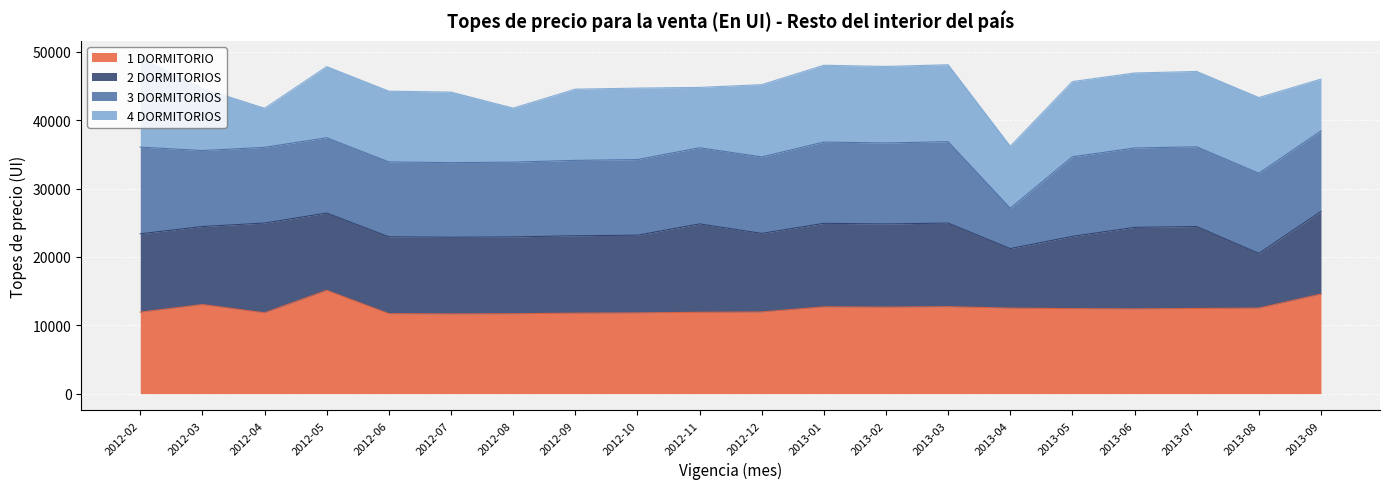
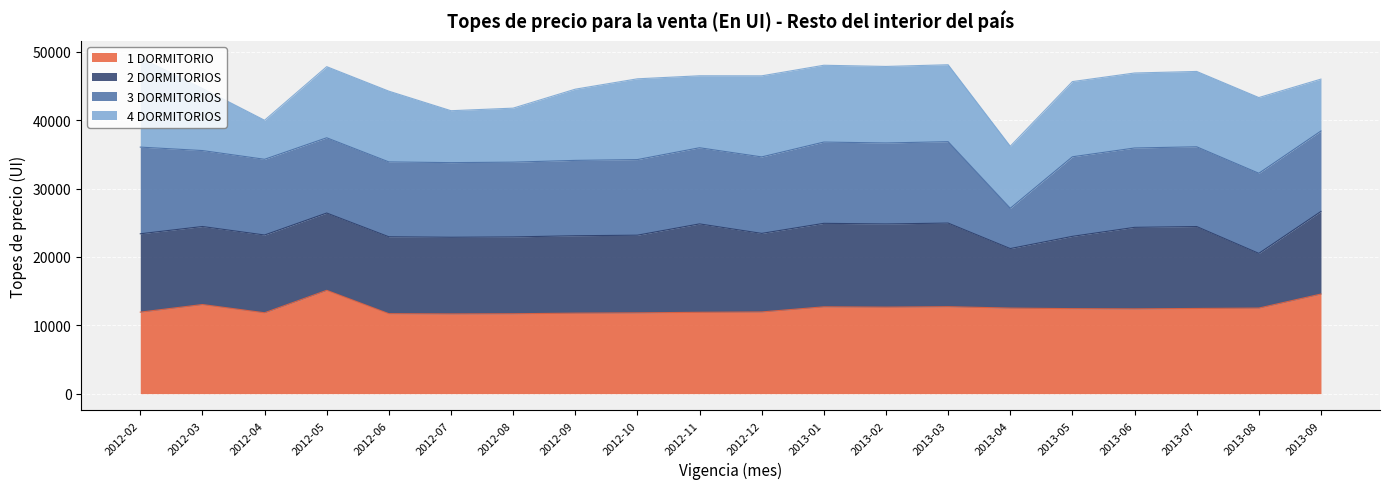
  {
    "1 DORMITORIO": {
      "2012-02": 12000,
      "2012-03": 13000,
      "2012-04": 12000,
      "2012-05": 15000,
      "2012-06": 12000,
      "2012-07": 12000,
      "2012-08": 12000,
      "2012-09": 12000,
      "2012-10": 12000,
      "2012-11": 12000,
      "2012-12": 12000,
      "2013-01": 13000,
      "2013-02": 13000,
      "2013-03": 13000,
      "2013-04": 13000,
      "2013-05": 12000,
      "2013-06": 12000,
      "2013-07": 12000,
      "2013-08": 13000,
      "2013-09": 15000
    },
    "2 DORMITORIOS": {
      "2012-02": 11000,
      "2012-03": 11000,
-     "2012-04": 13000,
+     "2012-04": 11000,
      "2012-05": 11000,
      "2012-06": 11000,
      "2012-07": 11000,
      "2012-08": 11000,
      "2012-09": 11000,
      "2012-10": 11000,
      "2012-11": 13000,
      "2012-12": 11000,
      "2013-01": 12000,
      "2013-02": 12000,
      "2013-03": 12000,
      "2013-04": 9000,
      "2013-05": 11000,
      "2013-06": 12000,
      "2013-07": 12000,
      "2013-08": 8000,
      "2013-09": 12000
    },
    "3 DORMITORIOS": {
      "2012-02": 13000,
      "2012-03": 11000,
      "2012-04": 11000,
      "2012-05": 11000,
      "2012-06": 11000,
      "2012-07": 11000,
      "2012-08": 11000,
      "2012-09": 11000,
      "2012-10": 11000,
      "2012-11": 11000,
      "2012-12": 11000,
      "2013-01": 12000,
      "2013-02": 12000,
      "2013-03": 12000,
      "2013-04": 6000,
      "2013-05": 12000,
      "2013-06": 12000,
      "2013-07": 12000,
      "2013-08": 12000,
      "2013-09": 12000
    },
    "4 DORMITORIOS": {
      "2012-04": 6000,
      "2012-05": 10000,
      "2012-06": 10000,
-     "2012-07": 10000,
+     "2012-07": 8000,
      "2012-08": 8000,
      "2012-09": 10000,
-     "2012-10": 10000,
-     "2012-11": 9000,
-     "2012-12": 11000,
+     "2012-10": 12000,
+     "2012-11": 11000,
+     "2012-12": 12000,
      "2013-01": 11000,
      "2013-02": 11000,
      "2013-03": 11000,
      "2013-04": 9000,
      "2013-05": 11000,
      "2013-06": 11000,
      "2013-07": 11000,
      "2013-08": 11000,
      "2013-09": 8000
    }
  }
